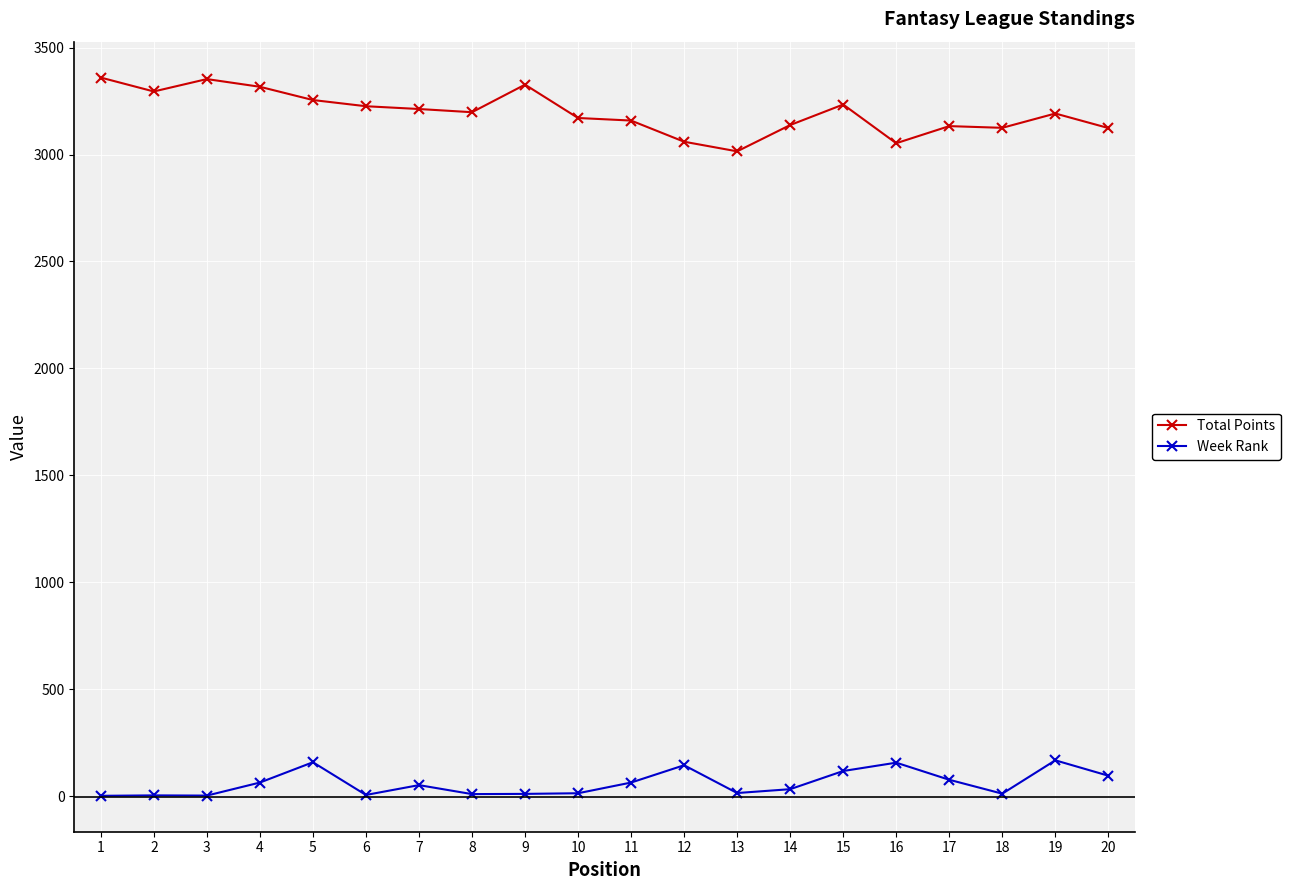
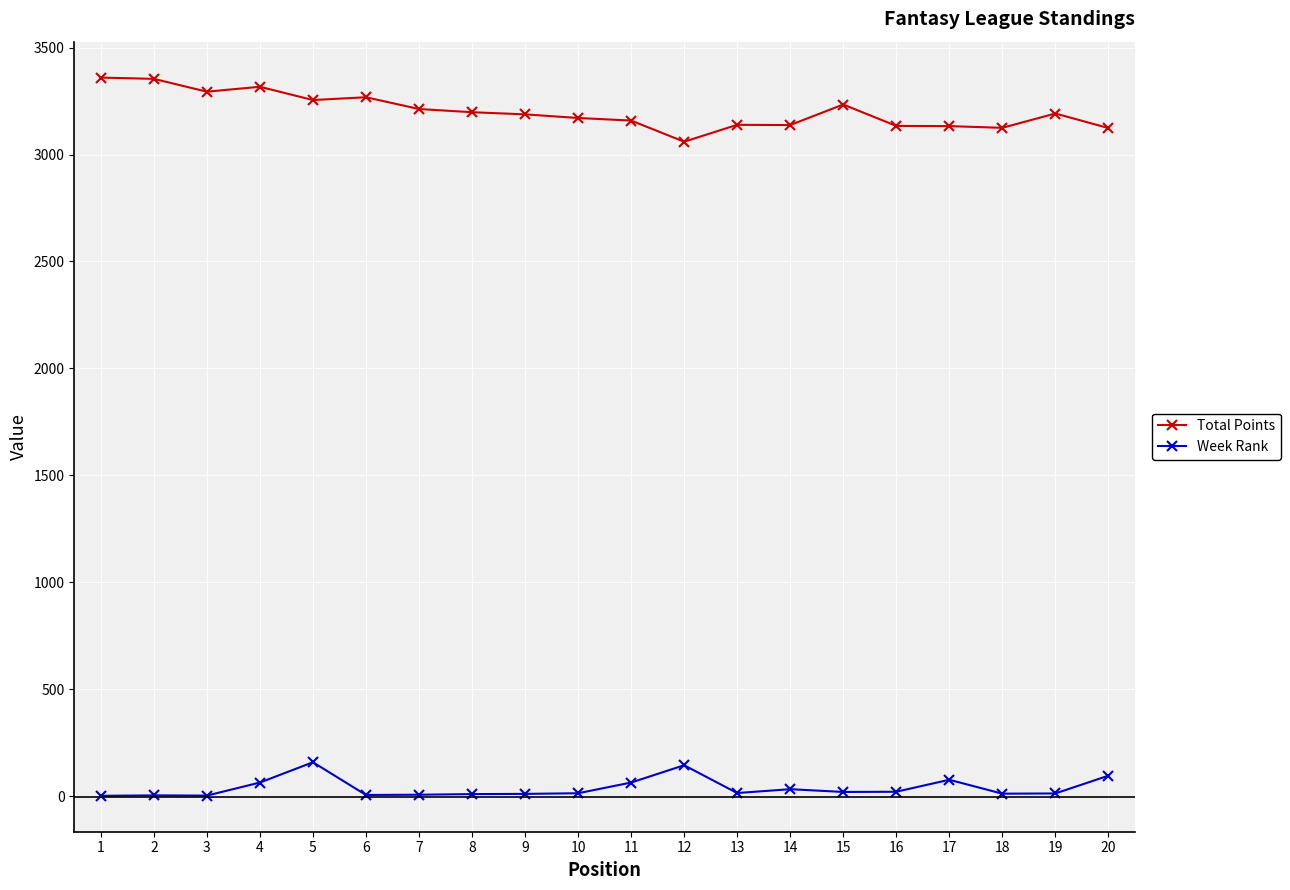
  {
    "Total Points": {
      "1": 3360,
-     "2": 3300,
-     "3": 3350,
+     "2": 3350,
+     "3": 3290,
      "4": 3320,
      "5": 3260,
-     "6": 3230,
+     "6": 3270,
      "7": 3210,
      "8": 3200,
-     "9": 3330,
+     "9": 3190,
      "10": 3170,
      "11": 3160,
      "12": 3060,
-     "13": 3020,
+     "13": 3140,
      "14": 3140,
      "15": 3230,
-     "16": 3050,
+     "16": 3130,
      "17": 3130,
      "18": 3130,
      "19": 3190,
      "20": 3120
    },
    "Week Rank": {
      "1": 0,
      "2": 0,
      "3": 0,
      "4": 60,
      "5": 160,
      "6": 10,
-     "7": 50,
+     "7": 10,
      "8": 10,
      "9": 10,
      "10": 10,
      "11": 60,
      "12": 140,
      "13": 10,
      "14": 30,
-     "15": 120,
-     "16": 160,
+     "15": 20,
+     "16": 20,
      "17": 80,
      "18": 10,
-     "19": 170,
+     "19": 10,
      "20": 100
    }
  }
